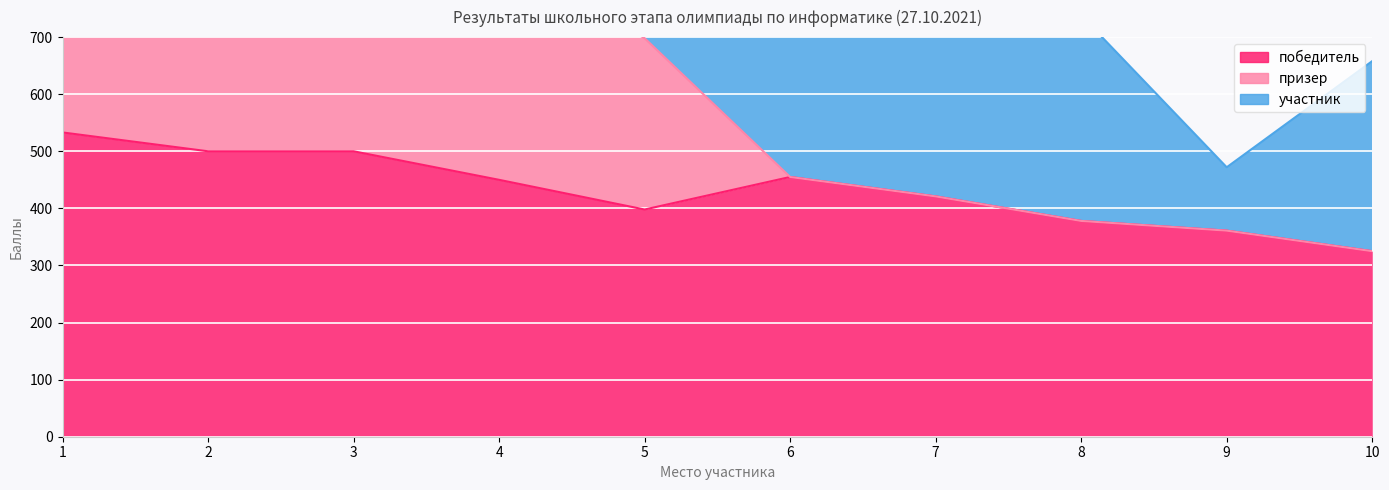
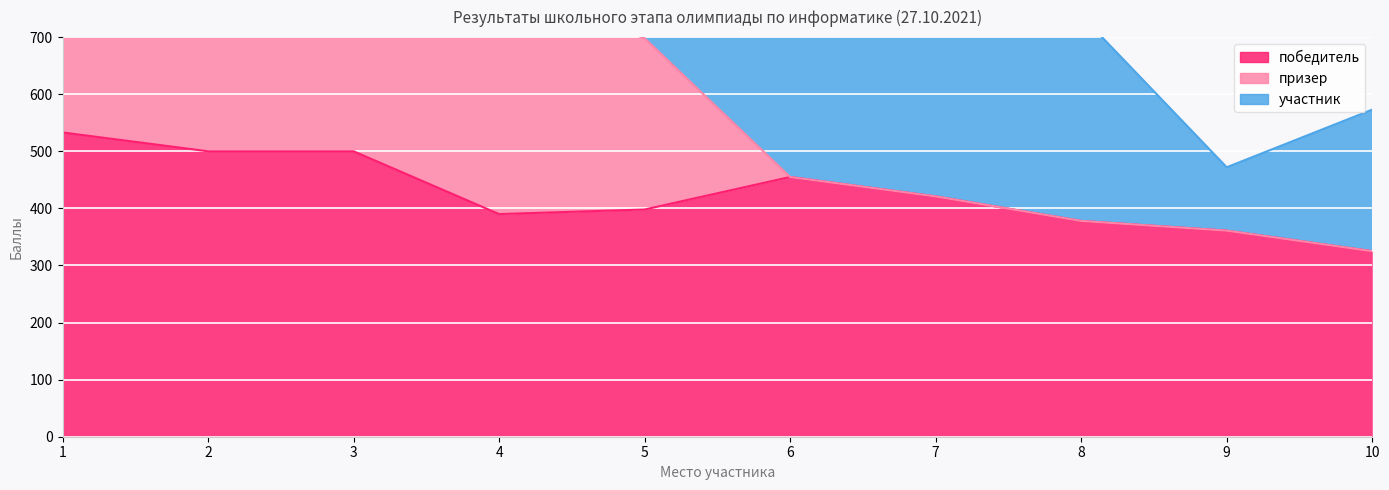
  {
    "победитель": {
      "1": 530,
      "2": 500,
      "3": 500,
-     "4": 450,
+     "4": 390,
      "5": 400
    },
    "призер": {
      "5": 300
    },
    "участник": {
      "9": 110,
-     "10": 330
+     "10": 250
    }
  }
